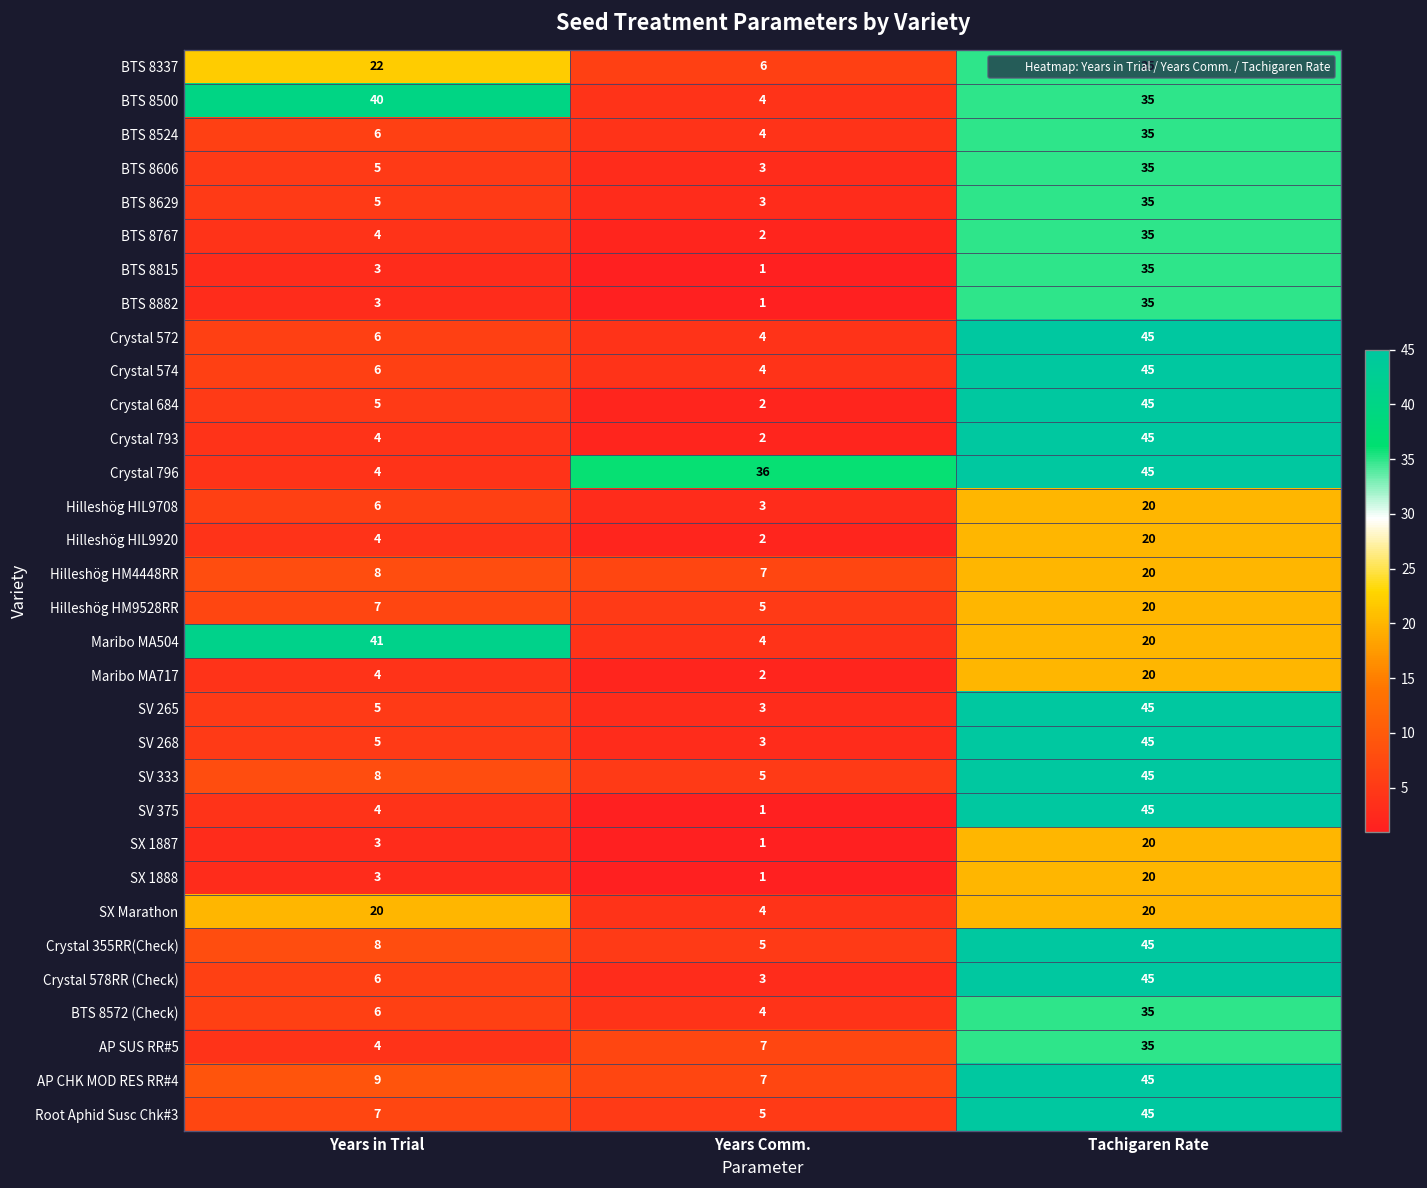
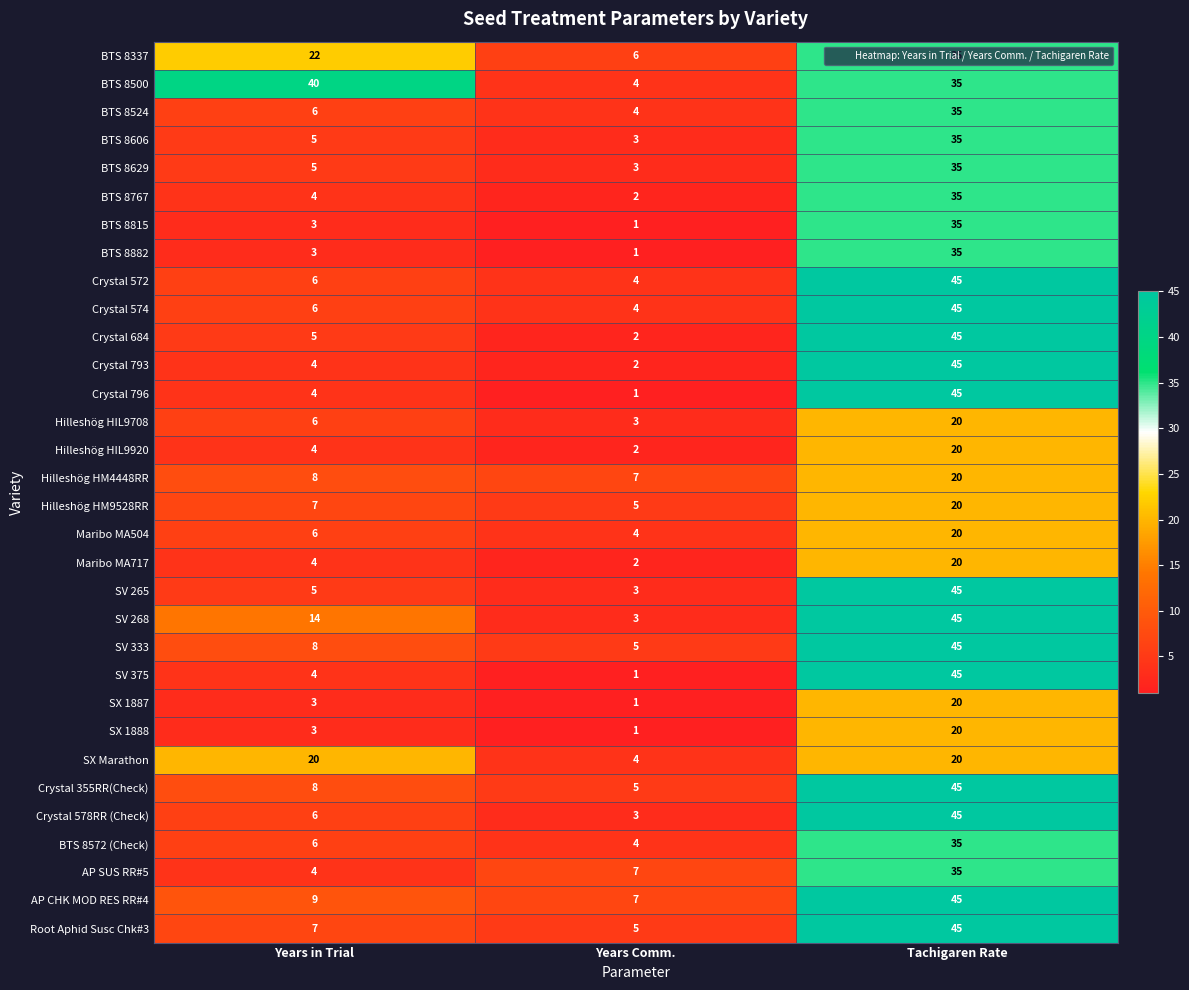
  {
    "BTS 8337": {
      "Years in Trial": 22,
      "Years Comm.": 6
    },
    "BTS 8500": {
      "Years in Trial": 40,
      "Years Comm.": 4,
      "Tachigaren Rate": 35
    },
    "BTS 8524": {
      "Years in Trial": 6,
      "Years Comm.": 4,
      "Tachigaren Rate": 35
    },
    "BTS 8606": {
      "Years in Trial": 5,
      "Years Comm.": 3,
      "Tachigaren Rate": 35
    },
    "BTS 8629": {
      "Years in Trial": 5,
      "Years Comm.": 3,
      "Tachigaren Rate": 35
    },
    "BTS 8767": {
      "Years in Trial": 4,
      "Years Comm.": 2,
      "Tachigaren Rate": 35
    },
    "BTS 8815": {
      "Years in Trial": 3,
      "Years Comm.": 1,
      "Tachigaren Rate": 35
    },
    "BTS 8882": {
      "Years in Trial": 3,
      "Years Comm.": 1,
      "Tachigaren Rate": 35
    },
    "Crystal 572": {
      "Years in Trial": 6,
      "Years Comm.": 4,
      "Tachigaren Rate": 45
    },
    "Crystal 574": {
      "Years in Trial": 6,
      "Years Comm.": 4,
      "Tachigaren Rate": 45
    },
    "Crystal 684": {
      "Years in Trial": 5,
      "Years Comm.": 2,
      "Tachigaren Rate": 45
    },
    "Crystal 793": {
      "Years in Trial": 4,
      "Years Comm.": 2,
      "Tachigaren Rate": 45
    },
    "Crystal 796": {
      "Years in Trial": 4,
-     "Years Comm.": 36,
+     "Years Comm.": 1,
      "Tachigaren Rate": 45
    },
    "Hilleshög HIL9708": {
      "Years in Trial": 6,
      "Years Comm.": 3,
      "Tachigaren Rate": 20
    },
    "Hilleshög HIL9920": {
      "Years in Trial": 4,
      "Years Comm.": 2,
      "Tachigaren Rate": 20
    },
    "Hilleshög HM4448RR": {
      "Years in Trial": 8,
      "Years Comm.": 7,
      "Tachigaren Rate": 20
    },
    "Hilleshög HM9528RR": {
      "Years in Trial": 7,
      "Years Comm.": 5,
      "Tachigaren Rate": 20
    },
    "Maribo MA504": {
-     "Years in Trial": 41,
+     "Years in Trial": 6,
      "Years Comm.": 4,
      "Tachigaren Rate": 20
    },
    "Maribo MA717": {
      "Years in Trial": 4,
      "Years Comm.": 2,
      "Tachigaren Rate": 20
    },
    "SV 265": {
      "Years in Trial": 5,
      "Years Comm.": 3,
      "Tachigaren Rate": 45
    },
    "SV 268": {
-     "Years in Trial": 5,
+     "Years in Trial": 14,
      "Years Comm.": 3,
      "Tachigaren Rate": 45
    },
    "SV 333": {
      "Years in Trial": 8,
      "Years Comm.": 5,
      "Tachigaren Rate": 45
    },
    "SV 375": {
      "Years in Trial": 4,
      "Years Comm.": 1,
      "Tachigaren Rate": 45
    },
    "SX 1887": {
      "Years in Trial": 3,
      "Years Comm.": 1,
      "Tachigaren Rate": 20
    },
    "SX 1888": {
      "Years in Trial": 3,
      "Years Comm.": 1,
      "Tachigaren Rate": 20
    },
    "SX Marathon": {
      "Years in Trial": 20,
      "Years Comm.": 4,
      "Tachigaren Rate": 20
    },
    "Crystal 355RR(Check)": {
      "Years in Trial": 8,
      "Years Comm.": 5,
      "Tachigaren Rate": 45
    },
    "Crystal 578RR (Check)": {
      "Years in Trial": 6,
      "Years Comm.": 3,
      "Tachigaren Rate": 45
    },
    "BTS 8572 (Check)": {
      "Years in Trial": 6,
      "Years Comm.": 4,
      "Tachigaren Rate": 35
    },
    "AP SUS RR#5": {
      "Years in Trial": 4,
      "Years Comm.": 7,
      "Tachigaren Rate": 35
    },
    "AP CHK MOD RES RR#4": {
      "Years in Trial": 9,
      "Years Comm.": 7,
      "Tachigaren Rate": 45
    },
    "Root Aphid Susc Chk#3": {
      "Years in Trial": 7,
      "Years Comm.": 5,
      "Tachigaren Rate": 45
    }
  }
